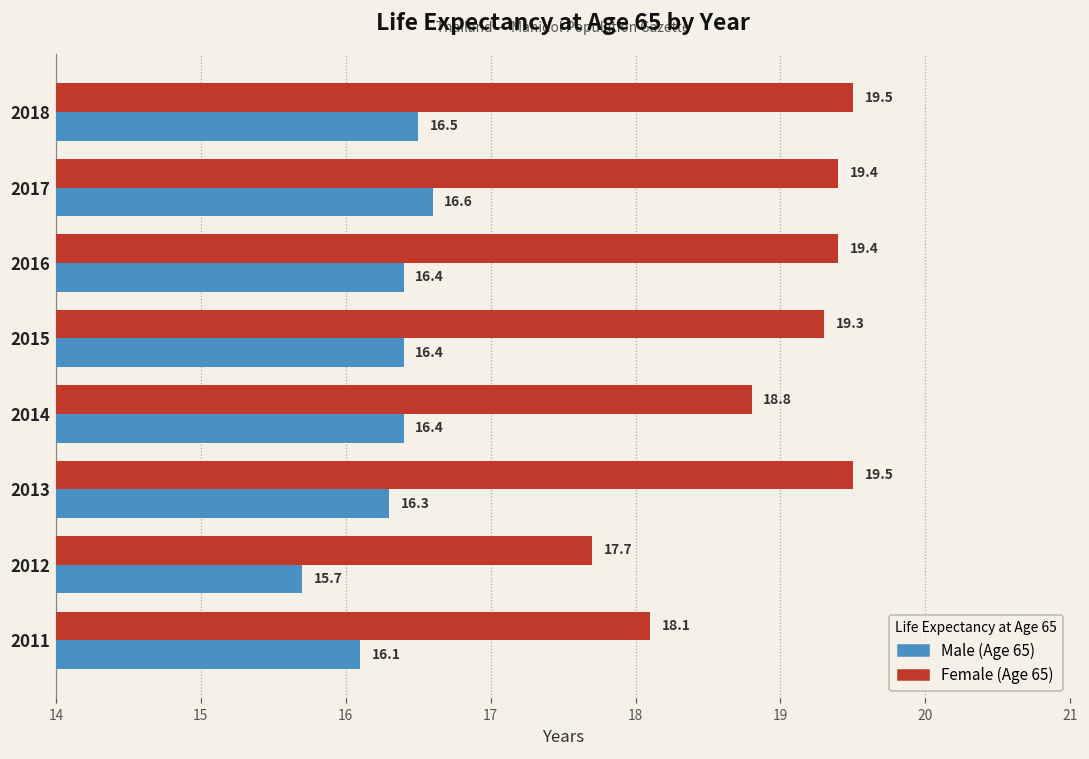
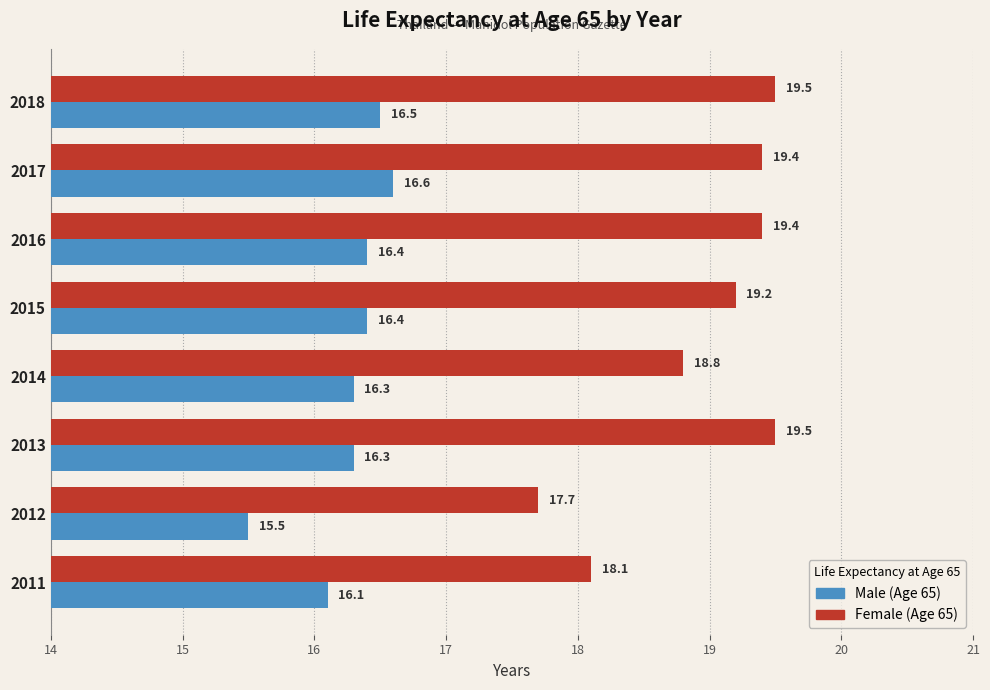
  {
    "Female (Age 65)": {
      "2018": 19.5,
      "2017": 19.4,
      "2016": 19.4,
-     "2015": 19.3,
+     "2015": 19.2,
      "2014": 18.8,
      "2013": 19.5,
      "2012": 17.7,
      "2011": 18.1
    },
    "Male (Age 65)": {
      "2018": 16.5,
      "2017": 16.6,
      "2016": 16.4,
      "2015": 16.4,
-     "2014": 16.4,
+     "2014": 16.3,
      "2013": 16.3,
-     "2012": 15.7,
+     "2012": 15.5,
      "2011": 16.1
    }
  }
